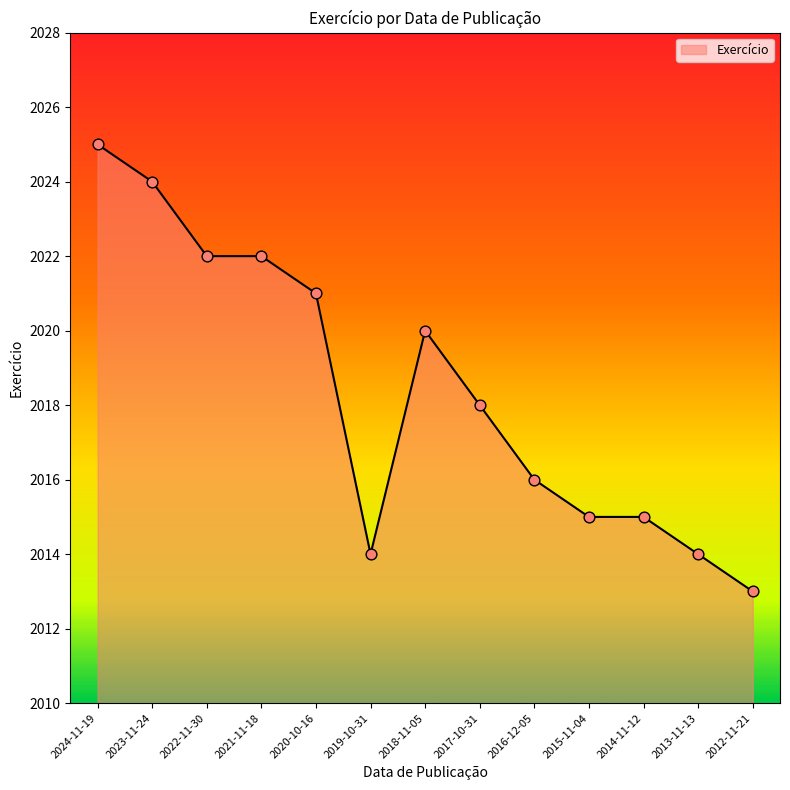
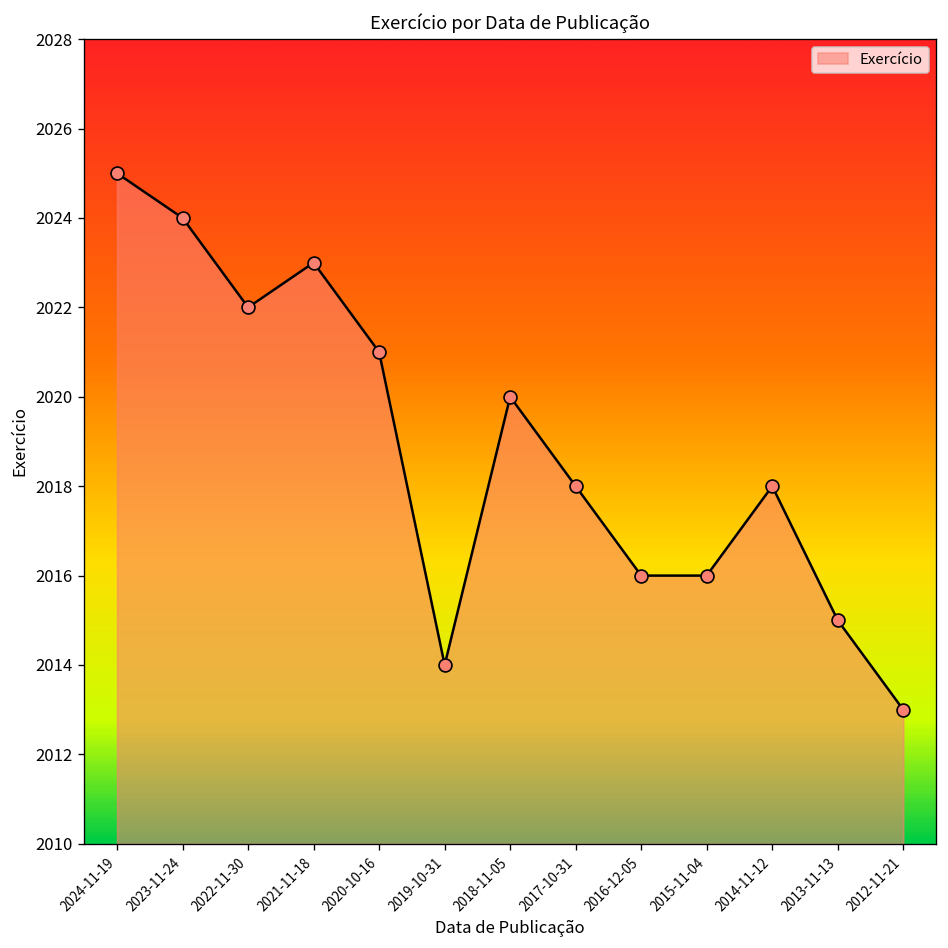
  {
    "2024-11-19": 2025,
    "2023-11-24": 2024,
    "2022-11-30": 2022,
-   "2021-11-18": 2022,
+   "2021-11-18": 2023,
    "2020-10-16": 2021,
    "2019-10-31": 2014,
    "2018-11-05": 2020,
    "2017-10-31": 2018,
    "2016-12-05": 2016,
-   "2015-11-04": 2015,
-   "2014-11-12": 2015,
-   "2013-11-13": 2014,
+   "2015-11-04": 2016,
+   "2014-11-12": 2018,
+   "2013-11-13": 2015,
    "2012-11-21": 2013
  }
